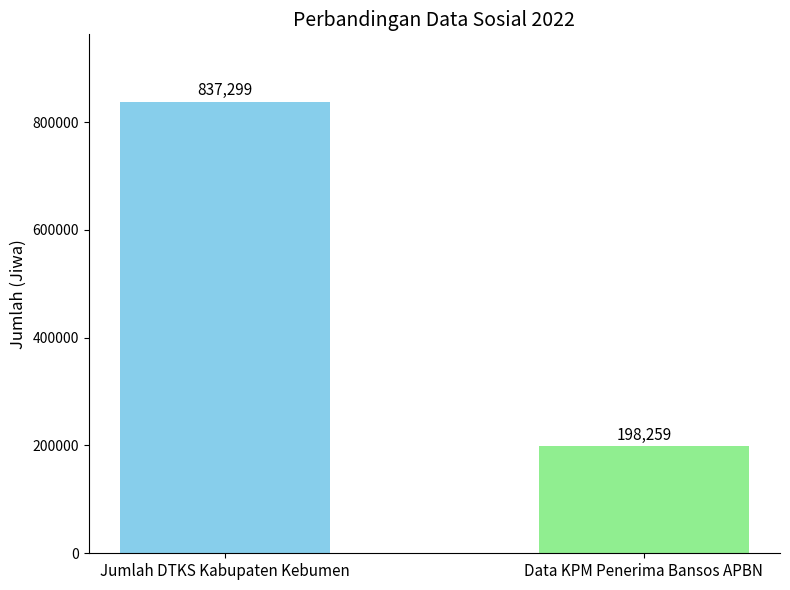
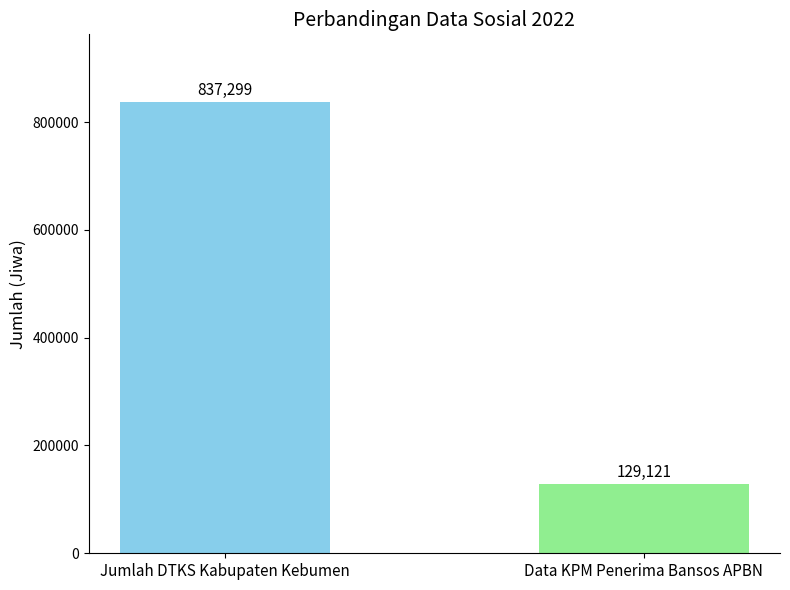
  {
    "Jumlah DTKS Kabupaten Kebumen": "837,299",
-   "Data KPM Penerima Bansos APBN": "198,259"
+   "Data KPM Penerima Bansos APBN": "129,121"
  }
